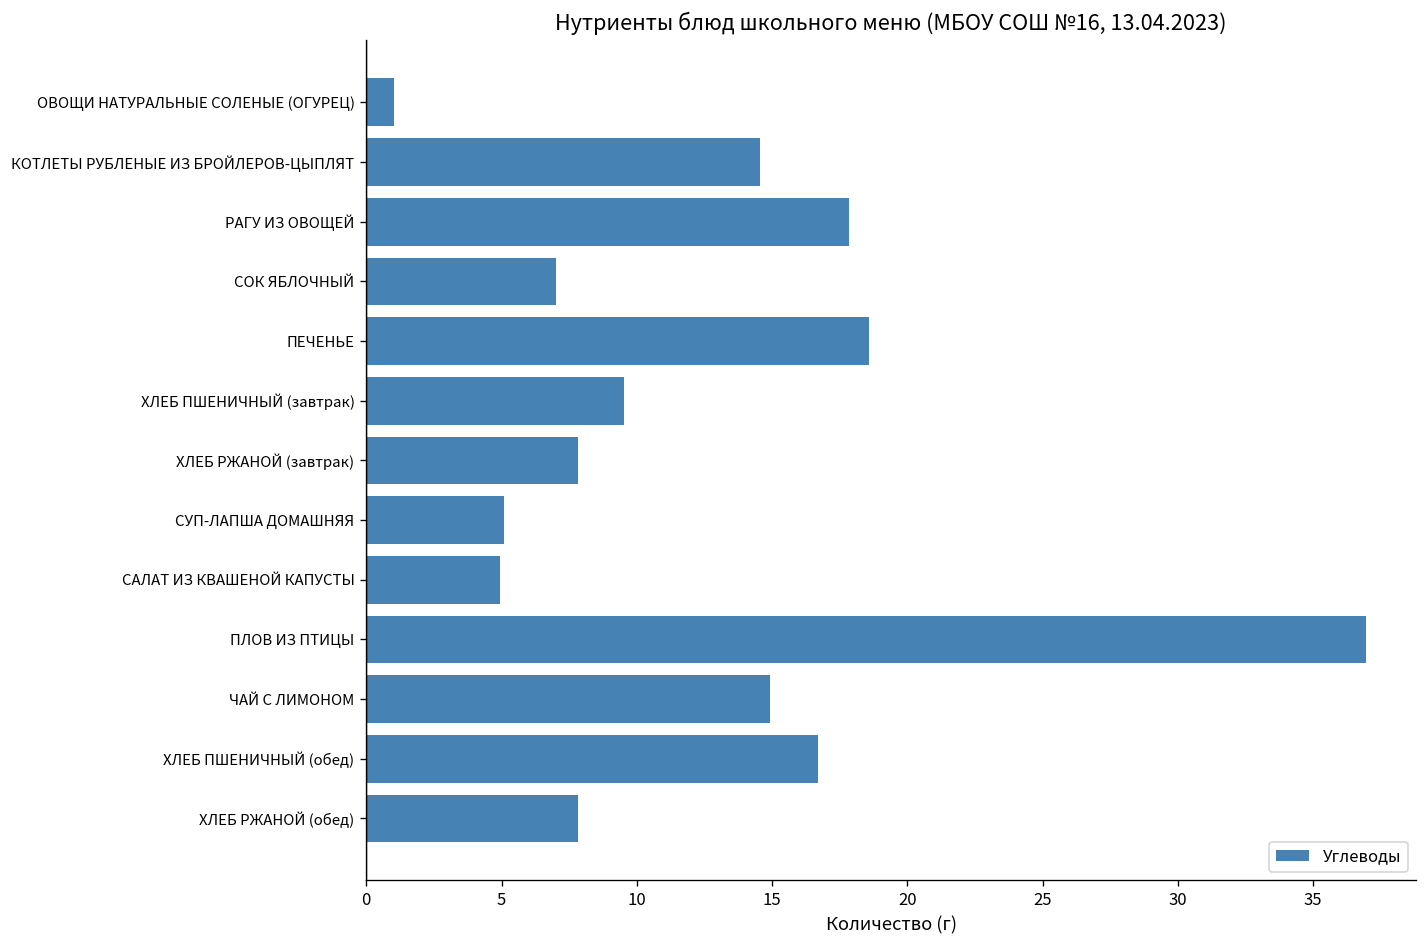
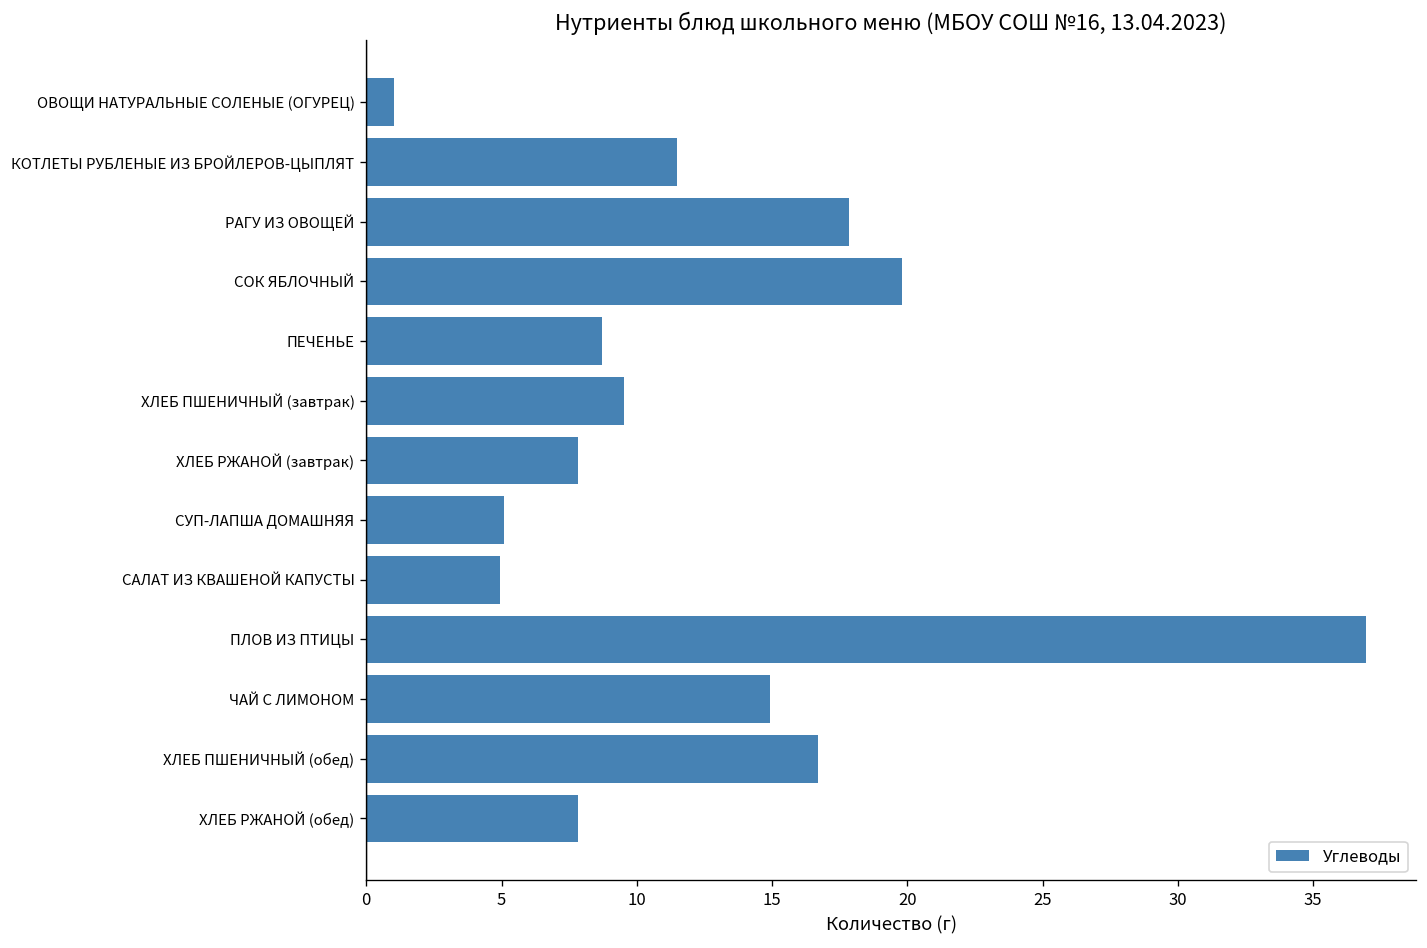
  {
    "ОВОЩИ НАТУРАЛЬНЫЕ СОЛЕНЫЕ (ОГУРЕЦ)": 1.0,
-   "КОТЛЕТЫ РУБЛЕНЫЕ ИЗ БРОЙЛЕРОВ-ЦЫПЛЯТ": 14.5,
+   "КОТЛЕТЫ РУБЛЕНЫЕ ИЗ БРОЙЛЕРОВ-ЦЫПЛЯТ": 11.5,
    "РАГУ ИЗ ОВОЩЕЙ": 17.8,
-   "СОК ЯБЛОЧНЫЙ": 7.0,
-   "ПЕЧЕНЬЕ": 18.6,
+   "СОК ЯБЛОЧНЫЙ": 19.8,
+   "ПЕЧЕНЬЕ": 8.7,
    "ХЛЕБ ПШЕНИЧНЫЙ (завтрак)": 9.5,
    "ХЛЕБ РЖАНОЙ (завтрак)": 7.8,
    "СУП-ЛАПША ДОМАШНЯЯ": 5.1,
    "САЛАТ ИЗ КВАШЕНОЙ КАПУСТЫ": 4.9,
    "ПЛОВ ИЗ ПТИЦЫ": 37.0,
    "ЧАЙ С ЛИМОНОМ": 14.9,
    "ХЛЕБ ПШЕНИЧНЫЙ (обед)": 16.7,
    "ХЛЕБ РЖАНОЙ (обед)": 7.8
  }
